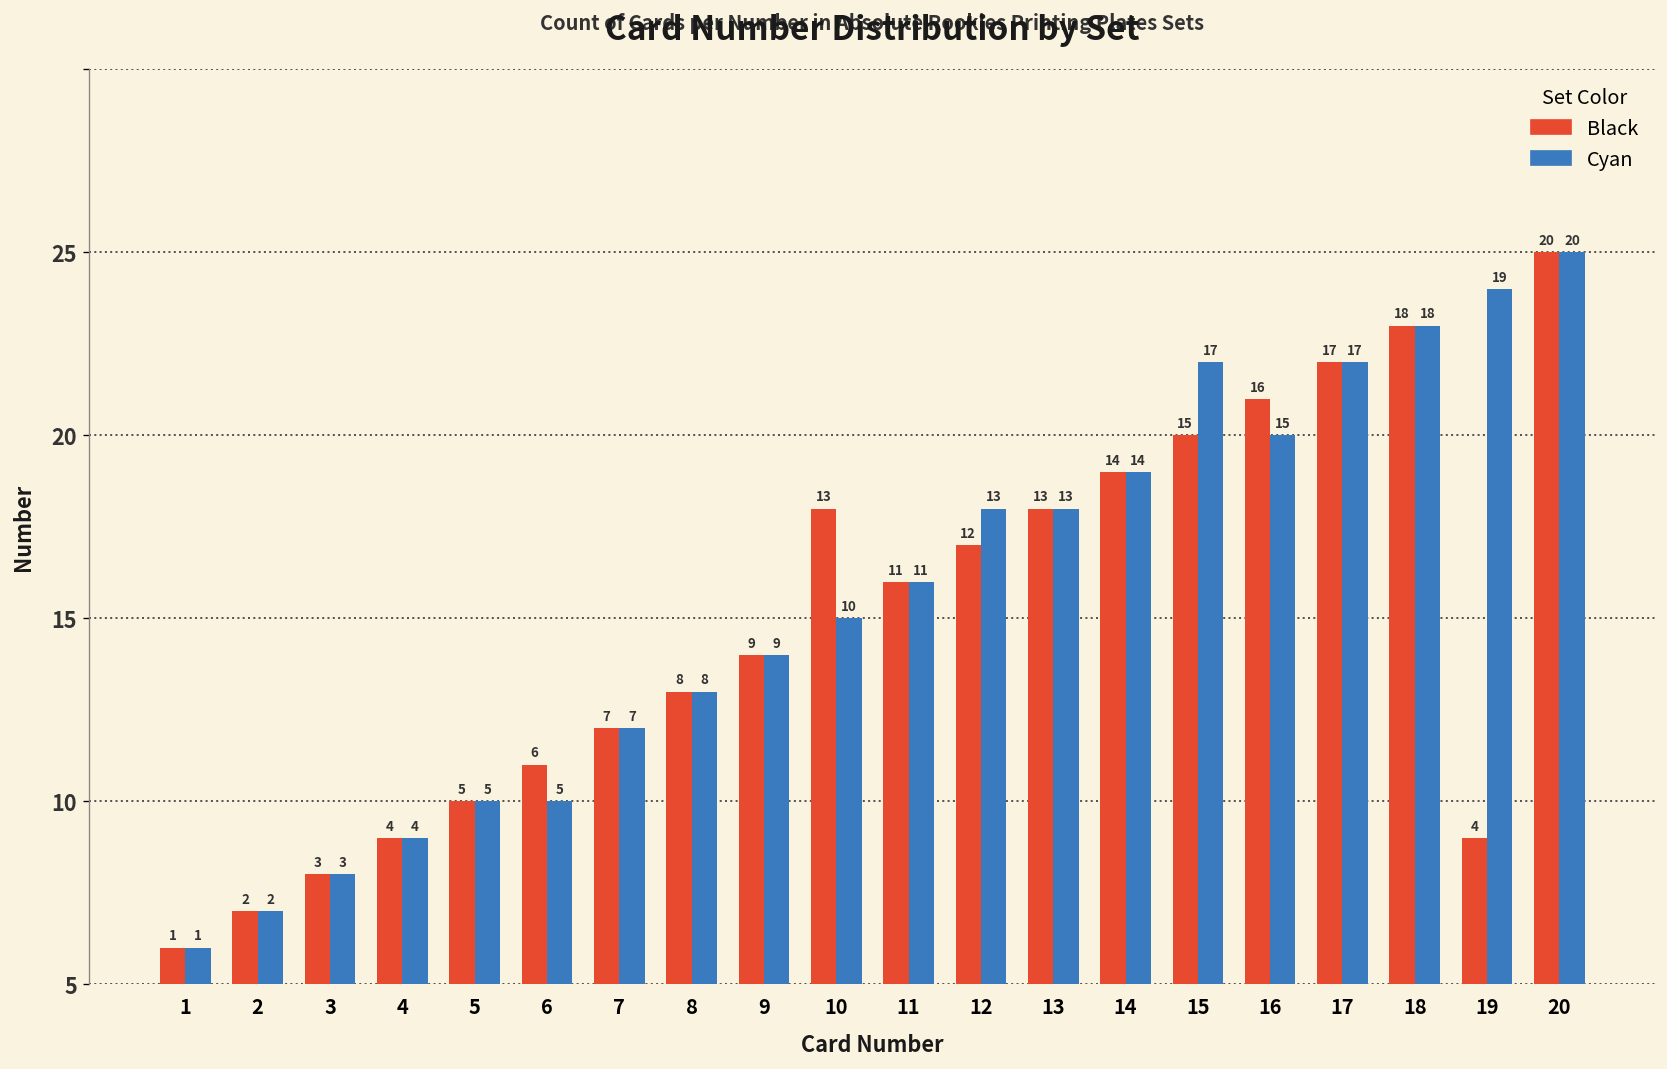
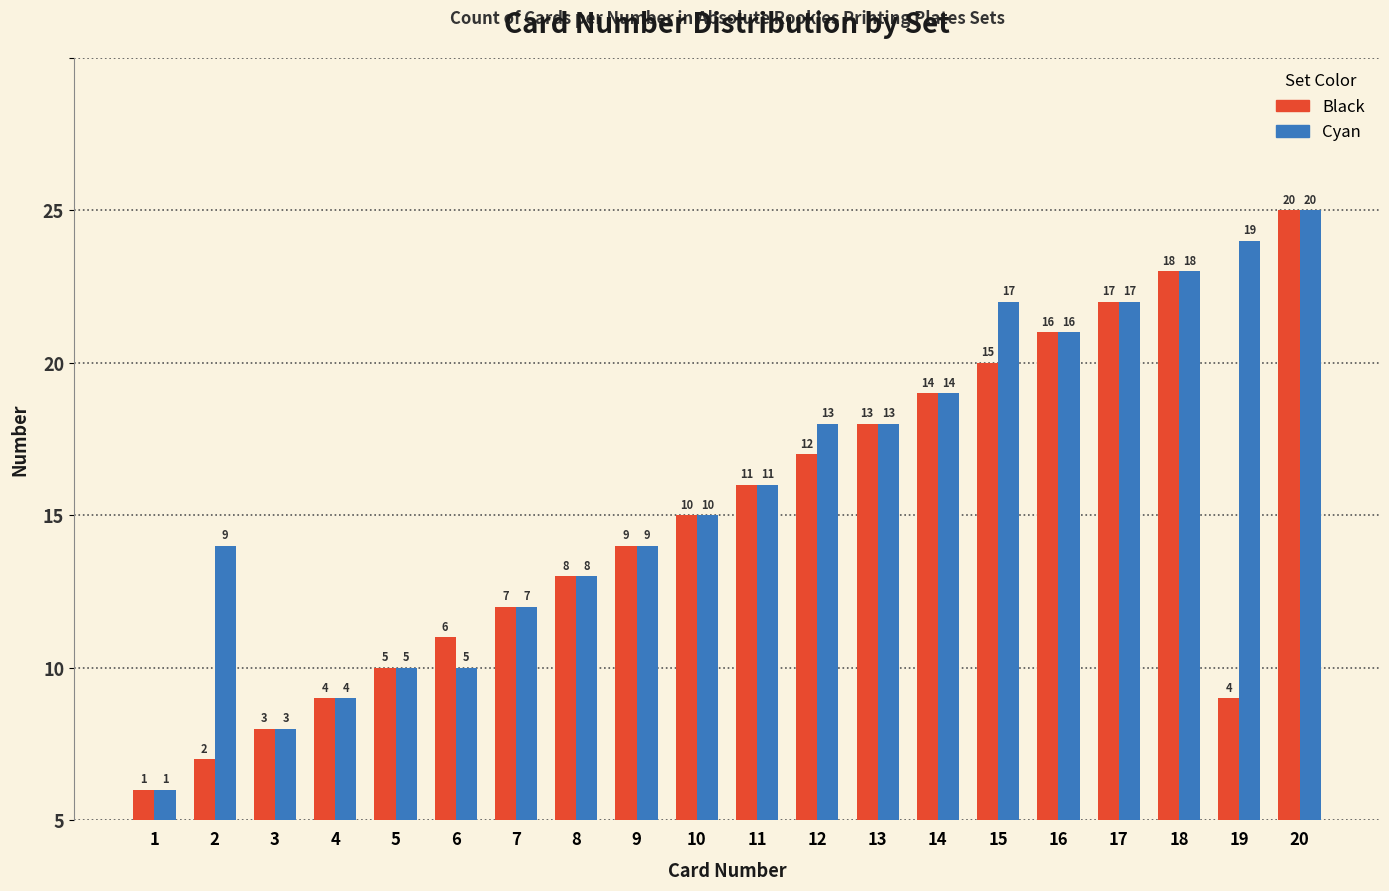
  {
    "Black": {
      "1": 1,
      "2": 2,
      "3": 3,
      "4": 4,
      "5": 5,
      "6": 6,
      "7": 7,
      "8": 8,
      "9": 9,
-     "10": 13,
+     "10": 10,
      "11": 11,
      "12": 12,
      "13": 13,
      "14": 14,
      "15": 15,
      "16": 16,
      "17": 17,
      "18": 18,
      "19": 4,
      "20": 20
    },
    "Cyan": {
      "1": 1,
-     "2": 2,
+     "2": 9,
      "3": 3,
      "4": 4,
      "5": 5,
      "6": 5,
      "7": 7,
      "8": 8,
      "9": 9,
      "10": 10,
      "11": 11,
      "12": 13,
      "13": 13,
      "14": 14,
      "15": 17,
-     "16": 15,
+     "16": 16,
      "17": 17,
      "18": 18,
      "19": 19,
      "20": 20
    }
  }
